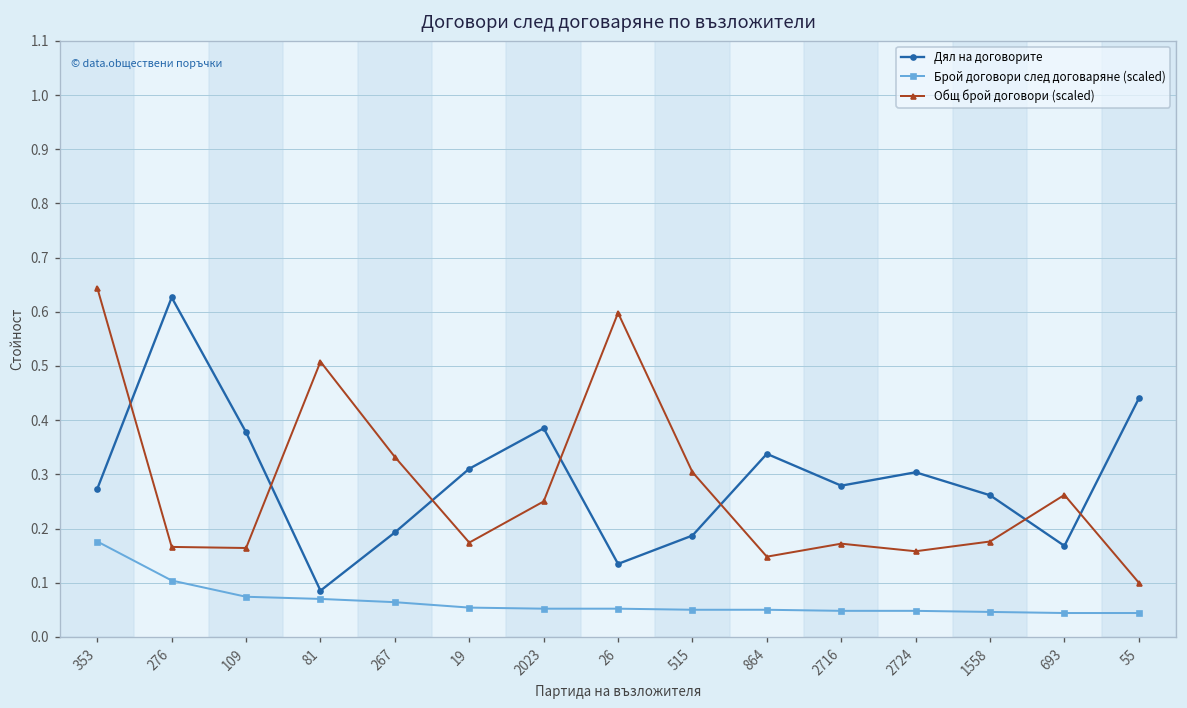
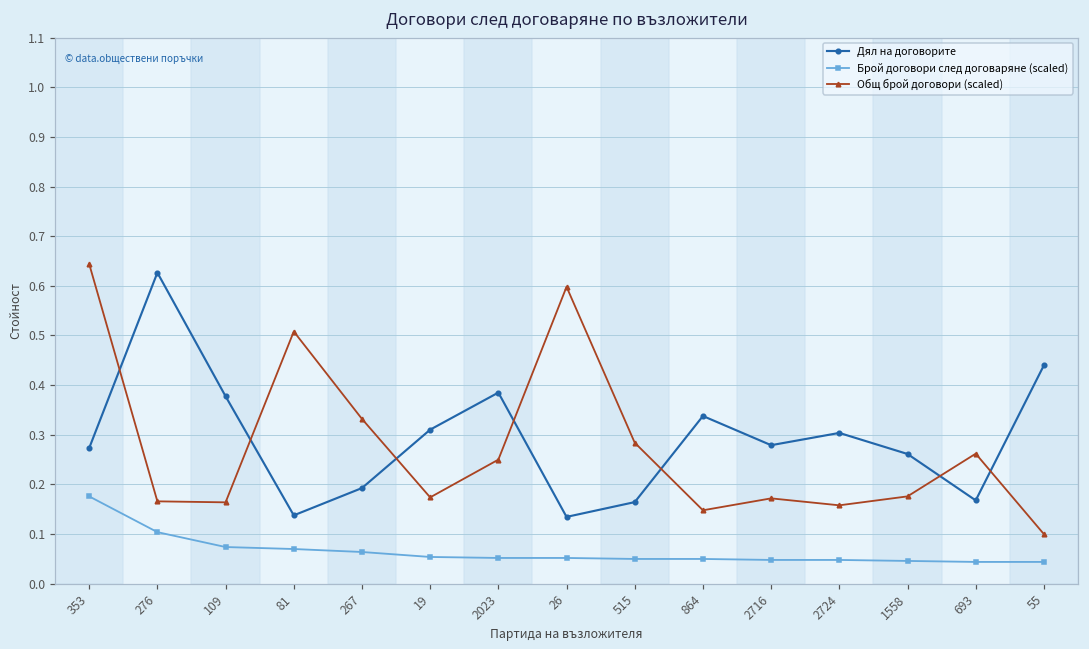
  {
    "Дял на договорите": {
      "353": 0.27,
      "276": 0.63,
      "109": 0.38,
-     "81": 0.09,
+     "81": 0.14,
      "267": 0.19,
      "19": 0.31,
      "2023": 0.39,
      "26": 0.13,
-     "515": 0.19,
+     "515": 0.16,
      "864": 0.34,
      "2716": 0.28,
      "2724": 0.30,
      "1558": 0.26,
      "693": 0.17,
      "55": 0.44
    },
    "Брой договори след договаряне (scaled)": {
      "353": 0.18,
      "276": 0.10,
      "109": 0.07,
      "81": 0.07,
      "267": 0.06,
      "19": 0.05,
      "2023": 0.05,
      "26": 0.05,
      "515": 0.05,
      "864": 0.05,
      "2716": 0.05,
      "2724": 0.05,
      "1558": 0.05,
      "693": 0.04,
      "55": 0.04
    },
    "Общ брой договори (scaled)": {
      "353": 0.64,
      "276": 0.17,
      "109": 0.16,
      "81": 0.51,
      "267": 0.33,
      "19": 0.17,
      "2023": 0.25,
      "26": 0.60,
-     "515": 0.30,
+     "515": 0.28,
      "864": 0.15,
      "2716": 0.17,
      "2724": 0.16,
      "1558": 0.18,
      "693": 0.26,
      "55": 0.10
    }
  }
